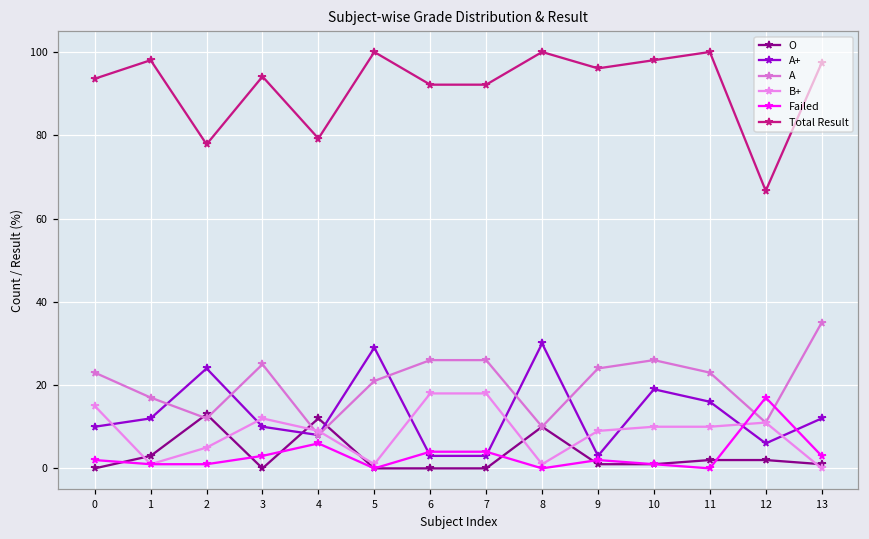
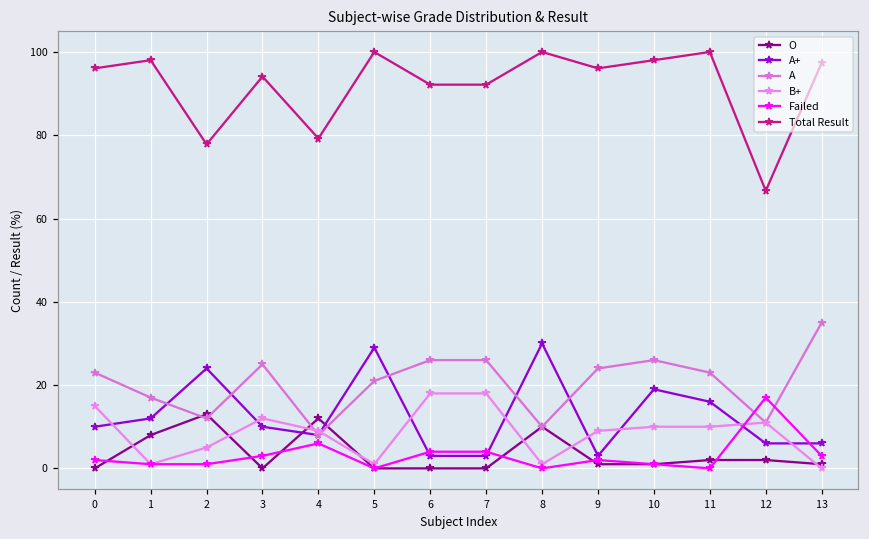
  {
    "O": {
      "0": 0,
-     "1": 3,
+     "1": 8,
      "2": 13,
      "3": 0,
      "4": 12,
      "6": 0,
      "7": 0,
      "9": 1,
      "11": 2,
      "12": 2,
      "13": 1
    },
    "A+": {
      "0": 10,
      "1": 12,
      "2": 24,
      "3": 10,
      "5": 29,
      "6": 3,
      "7": 3,
      "8": 30,
      "9": 3,
      "10": 19,
      "11": 16,
      "12": 6,
-     "13": 12
+     "13": 6
    },
    "Failed": {
      "0": 2,
      "2": 1,
      "3": 3,
      "4": 6,
      "6": 4,
      "7": 4,
      "8": 0,
      "9": 2,
      "11": 0,
      "12": 17,
      "13": 3
    },
    "Total Result": {
-     "0": 94,
+     "0": 96,
      "1": 98,
      "2": 78,
      "3": 94,
      "4": 79,
      "5": 100,
      "6": 92,
      "7": 92,
      "8": 100,
      "9": 96,
      "10": 98,
      "11": 100,
      "12": 67
    }
  }
